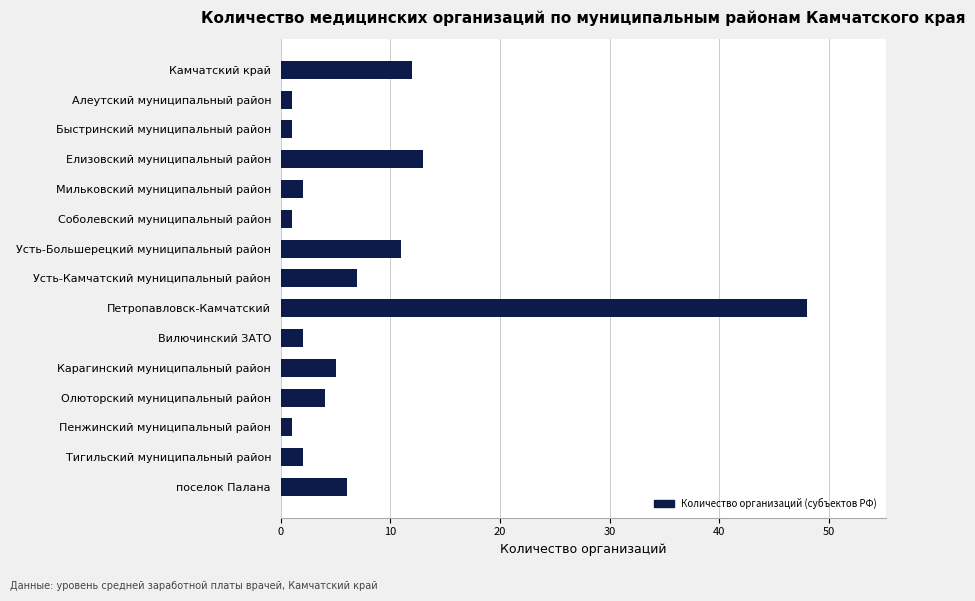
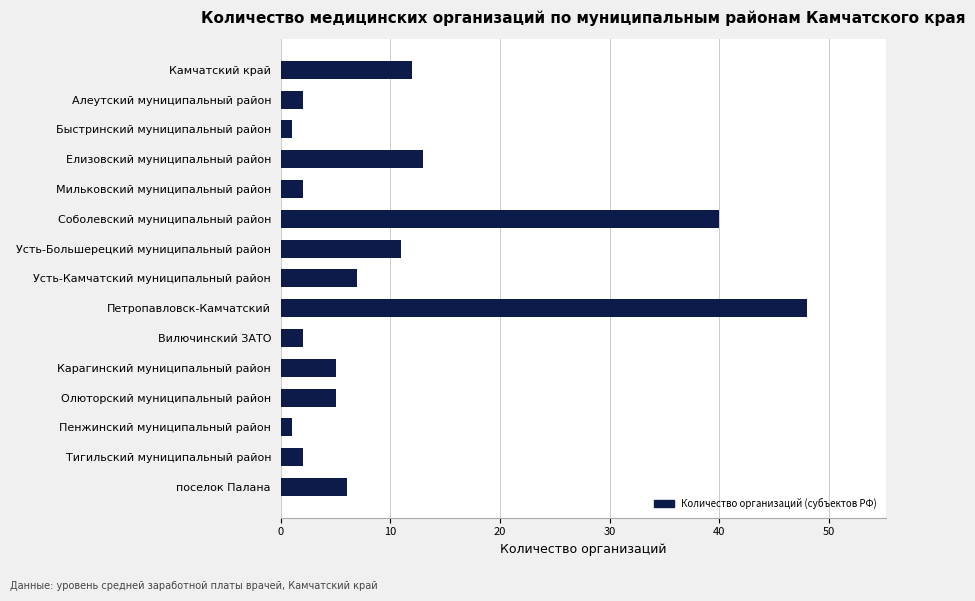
  {
    "Камчатский край": 12,
-   "Алеутский муниципальный район": 1,
+   "Алеутский муниципальный район": 2,
    "Быстринский муниципальный район": 1,
    "Елизовский муниципальный район": 13,
    "Мильковский муниципальный район": 2,
-   "Соболевский муниципальный район": 1,
+   "Соболевский муниципальный район": 40,
    "Усть-Большерецкий муниципальный район": 11,
    "Усть-Камчатский муниципальный район": 7,
    "Петропавловск-Камчатский": 48,
    "Вилючинский ЗАТО": 2,
    "Карагинский муниципальный район": 5,
-   "Олюторский муниципальный район": 4,
+   "Олюторский муниципальный район": 5,
    "Пенжинский муниципальный район": 1,
    "Тигильский муниципальный район": 2,
    "поселок Палана": 6
  }
